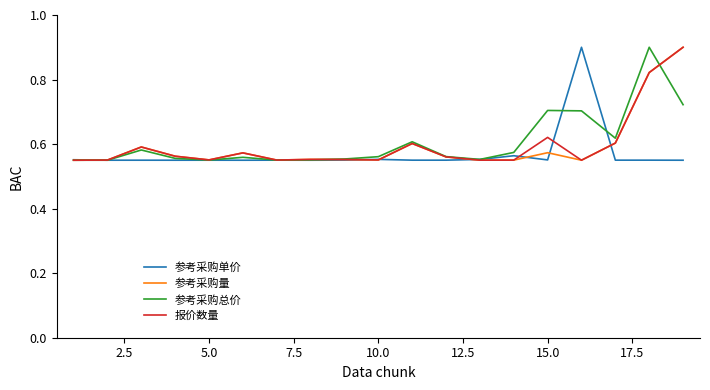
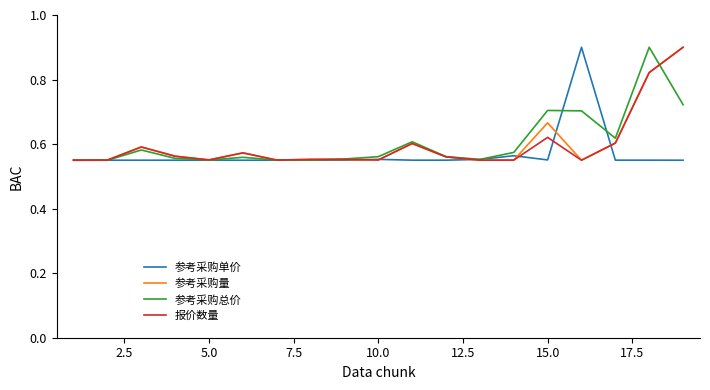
  {
    "参考采购单价": {
      "15.0": 0.55
    },
    "参考采购量": {
-     "15.0": 0.57
+     "15.0": 0.67
    },
    "参考采购总价": {
      "10.0": 0.56,
      "15.0": 0.70
    },
    "报价数量": {
      "15.0": 0.62
    }
  }
